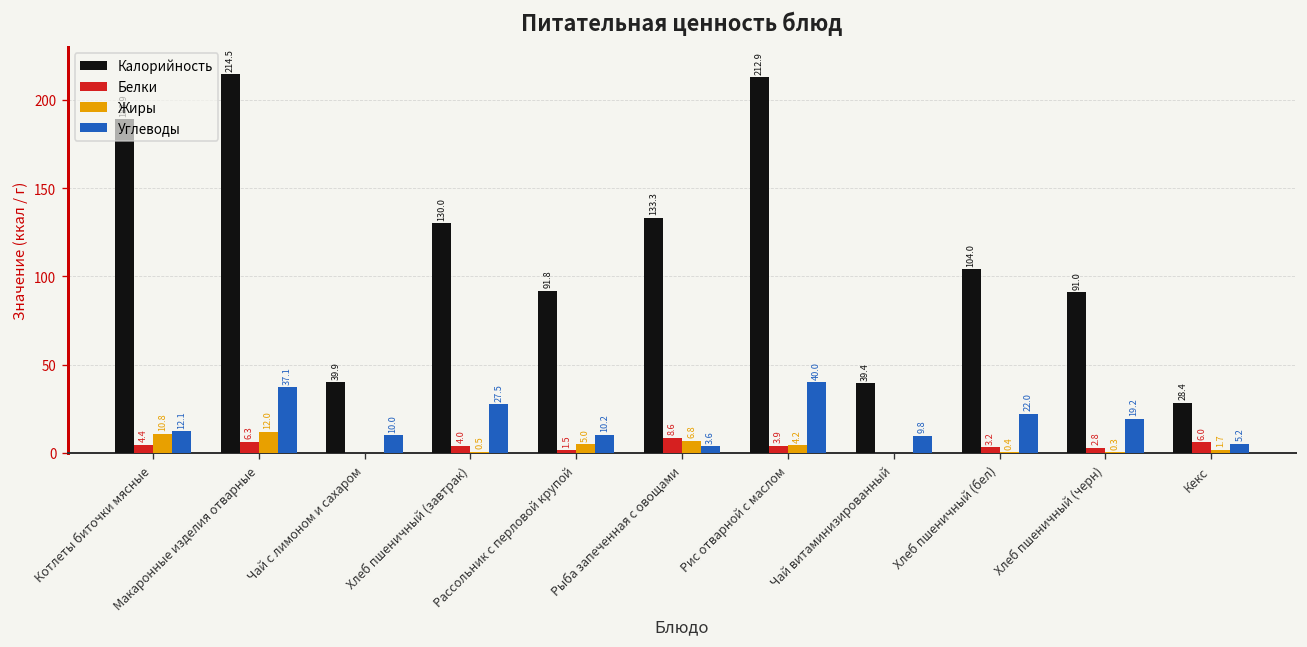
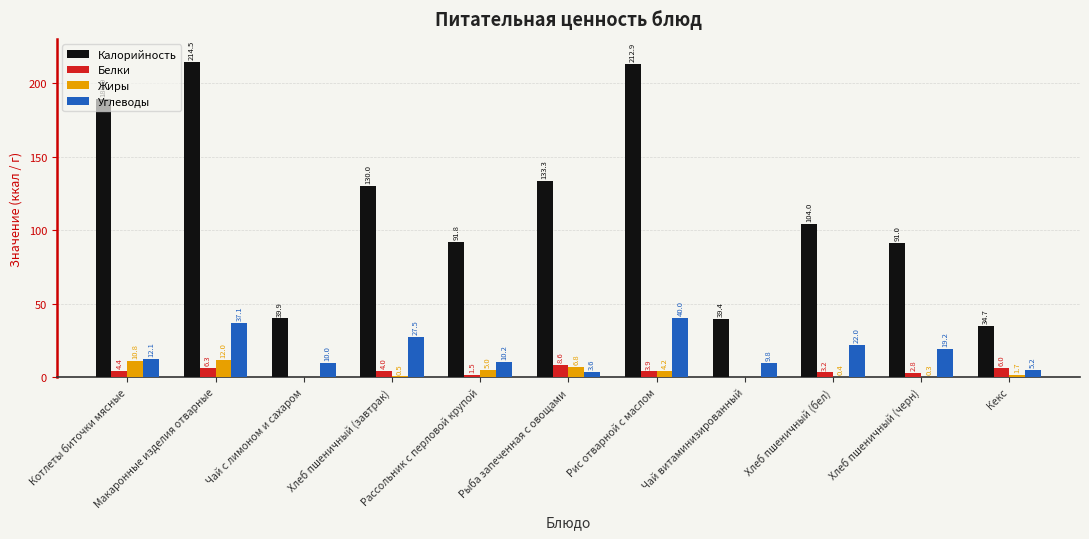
  {
    "Калорийность": {
      "Макаронные изделия отварные": 214.5,
      "Чай с лимоном и сахаром": 39.9,
      "Хлеб пшеничный (завтрак)": 130.0,
      "Рассольник с перловой крупой": 91.8,
      "Рыба запеченная с овощами": 133.3,
      "Рис отварной с маслом": 212.9,
      "Чай витаминизированный": 39.4,
      "Хлеб пшеничный (бел)": 104.0,
      "Хлеб пшеничный (черн)": 91.0,
-     "Кекс": 28.4
+     "Кекс": 34.7
    },
    "Белки": {
      "Котлеты биточки мясные": 4.4,
      "Макаронные изделия отварные": 6.3,
      "Хлеб пшеничный (завтрак)": 4.0,
      "Рассольник с перловой крупой": 1.5,
      "Рыба запеченная с овощами": 8.6,
      "Рис отварной с маслом": 3.9,
      "Хлеб пшеничный (бел)": 3.2,
      "Хлеб пшеничный (черн)": 2.8,
      "Кекс": 6.0
    },
    "Жиры": {
      "Котлеты биточки мясные": 10.8,
      "Макаронные изделия отварные": 12.0,
      "Хлеб пшеничный (завтрак)": 0.5,
      "Рассольник с перловой крупой": 5.0,
      "Рыба запеченная с овощами": 6.8,
      "Рис отварной с маслом": 4.2,
      "Хлеб пшеничный (бел)": 0.4,
      "Хлеб пшеничный (черн)": 0.3,
      "Кекс": 1.7
    },
    "Углеводы": {
      "Котлеты биточки мясные": 12.1,
      "Макаронные изделия отварные": 37.1,
      "Чай с лимоном и сахаром": 10.0,
      "Хлеб пшеничный (завтрак)": 27.5,
      "Рассольник с перловой крупой": 10.2,
      "Рыба запеченная с овощами": 3.6,
      "Рис отварной с маслом": 40.0,
      "Чай витаминизированный": 9.8,
      "Хлеб пшеничный (бел)": 22.0,
      "Хлеб пшеничный (черн)": 19.2,
      "Кекс": 5.2
    }
  }
